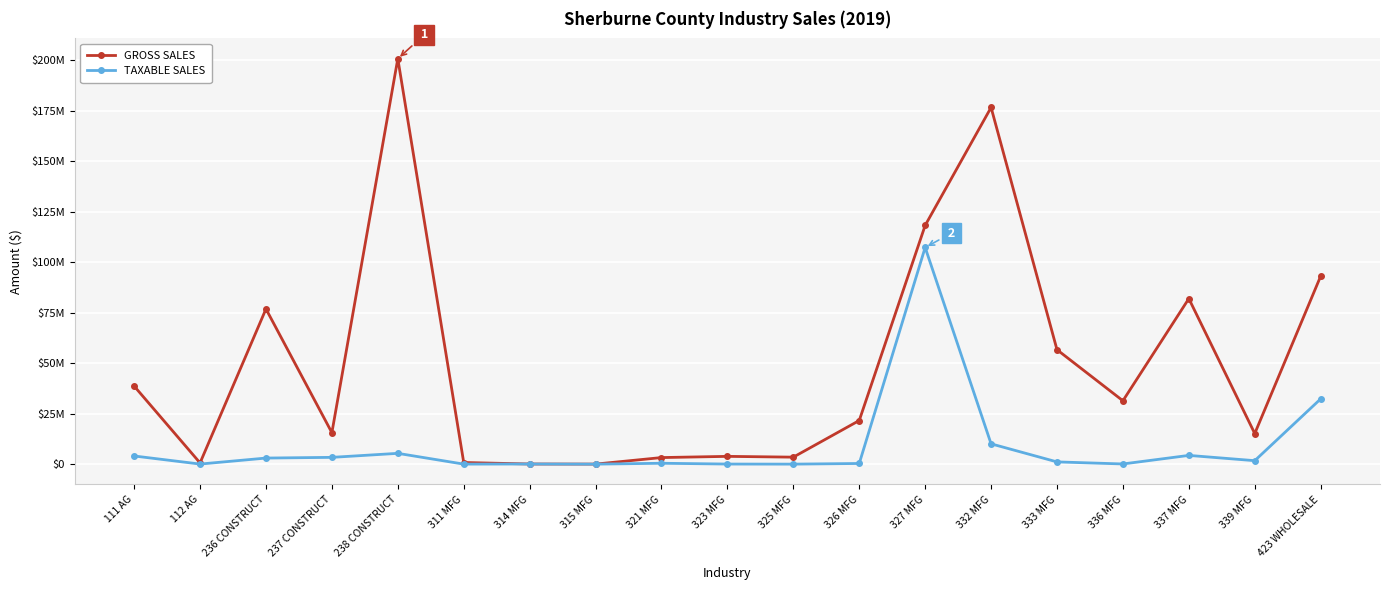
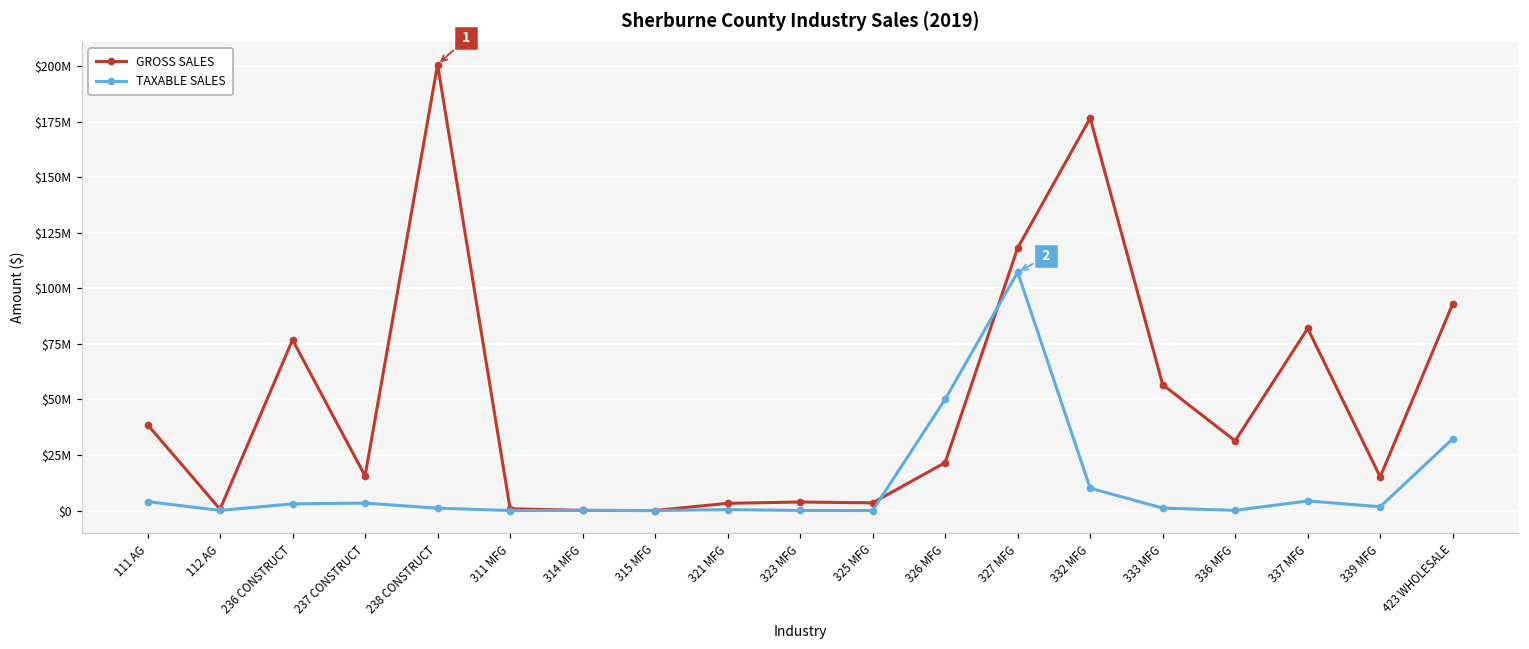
  {
    "GROSS SALES": {
      "111 AG": "$39000000",
      "236 CONSTRUCT": "$77000000",
      "237 CONSTRUCT": "$16000000",
      "238 CONSTRUCT": "$201000000",
      "321 MFG": "$3000000",
      "323 MFG": "$4000000",
      "325 MFG": "$3000000",
      "326 MFG": "$22000000",
      "332 MFG": "$177000000",
      "333 MFG": "$57000000",
      "336 MFG": "$31000000",
      "337 MFG": "$82000000",
      "339 MFG": "$15000000",
      "423 WHOLESALE": "$93000000"
    },
    "TAXABLE SALES": {
      "111 AG": "$4000000",
      "236 CONSTRUCT": "$3000000",
      "237 CONSTRUCT": "$3000000",
-     "238 CONSTRUCT": "$5000000",
+     "238 CONSTRUCT": "$1000000",
      "321 MFG": "$0",
      "323 MFG": "$0",
      "325 MFG": "$0",
-     "326 MFG": "$0",
+     "326 MFG": "$50000000",
      "332 MFG": "$10000000",
      "333 MFG": "$1000000",
      "336 MFG": "$0",
      "337 MFG": "$4000000",
      "339 MFG": "$2000000",
      "423 WHOLESALE": "$32000000"
    }
  }
